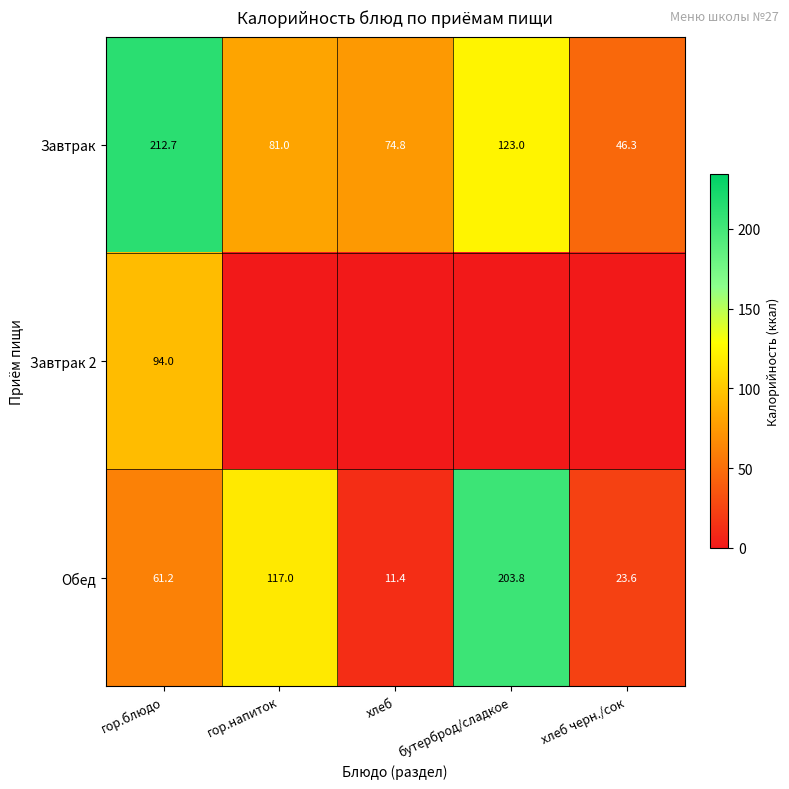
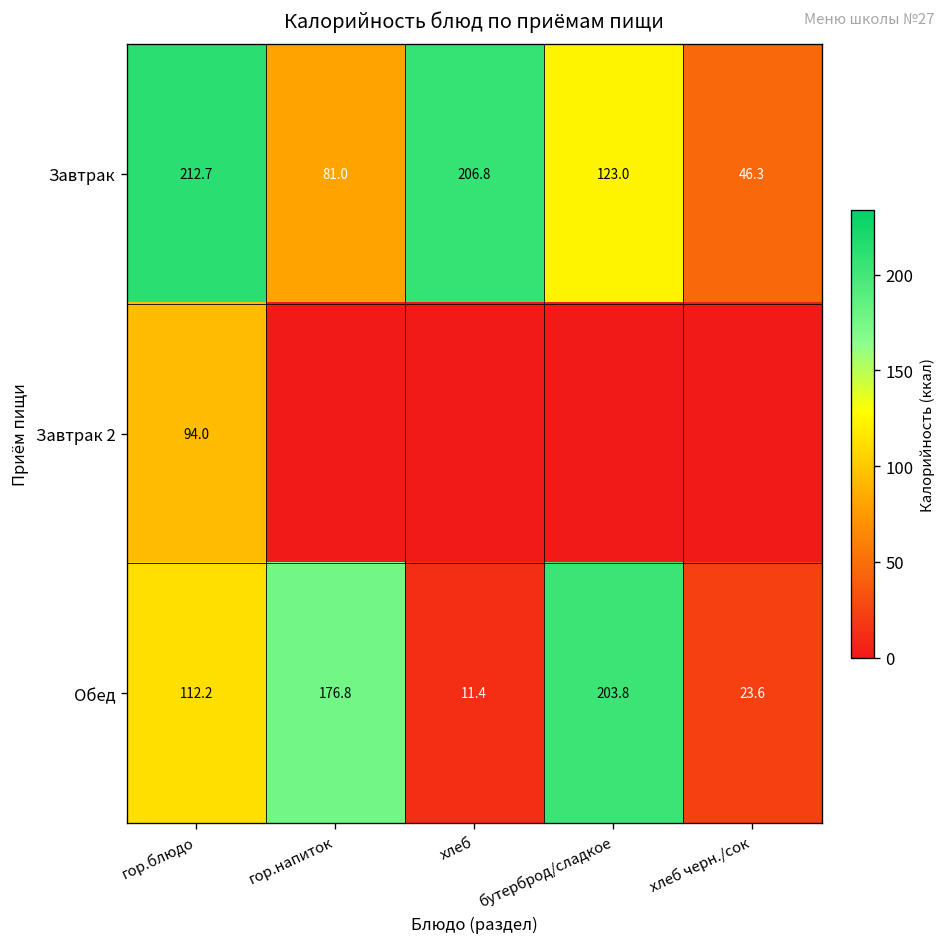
  {
    "Завтрак": {
      "гор.блюдо": 212.7,
      "гор.напиток": 81.0,
-     "хлеб": 74.8,
+     "хлеб": 206.8,
      "бутерброд/сладкое": 123.0,
      "хлеб черн./сок": 46.3
    },
    "Завтрак 2": {
      "гор.блюдо": 94.0
    },
    "Обед": {
-     "гор.блюдо": 61.2,
-     "гор.напиток": 117.0,
+     "гор.блюдо": 112.2,
+     "гор.напиток": 176.8,
      "хлеб": 11.4,
      "бутерброд/сладкое": 203.8,
      "хлеб черн./сок": 23.6
    }
  }
